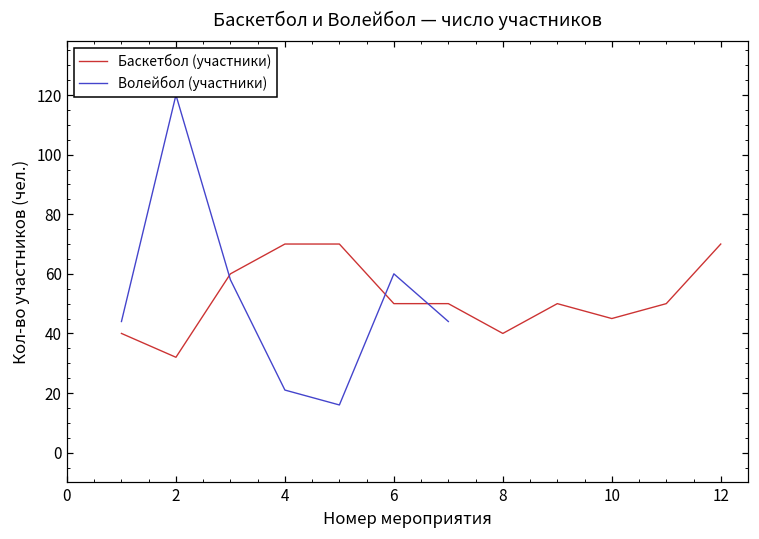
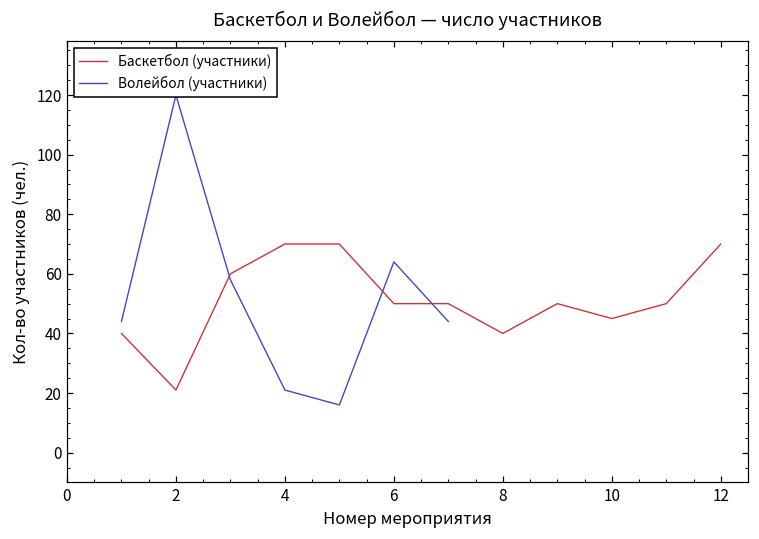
  {
    "Баскетбол (участники)": {
-     "2": 32,
+     "2": 21,
      "4": 70,
      "6": 50,
      "8": 40,
      "10": 45,
      "12": 70
    },
    "Волейбол (участники)": {
      "4": 21,
-     "6": 60
+     "6": 64
    }
  }
